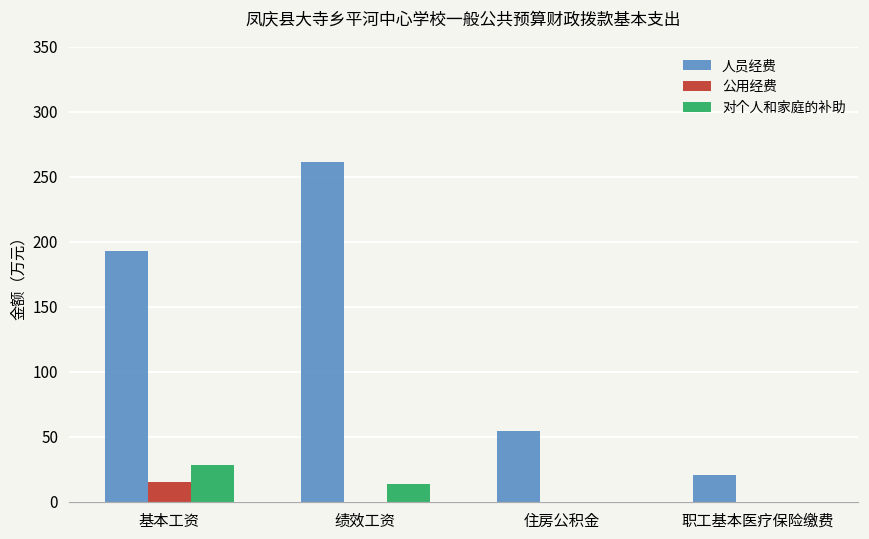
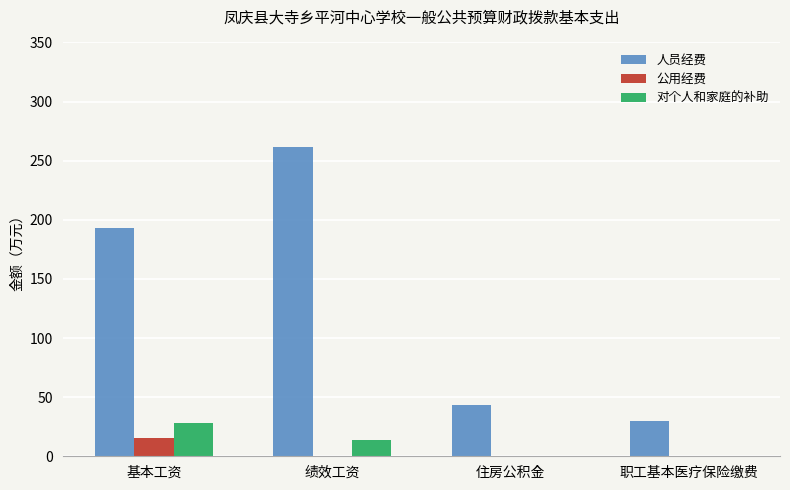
  {
    "人员经费": {
      "基本工资": 193,
      "绩效工资": 261,
-     "住房公积金": 55,
-     "职工基本医疗保险缴费": 21
+     "住房公积金": 43,
+     "职工基本医疗保险缴费": 29
    },
    "公用经费": {
      "基本工资": 15,
      "绩效工资": 0,
      "住房公积金": 0,
      "职工基本医疗保险缴费": 0
    },
    "对个人和家庭的补助": {
      "基本工资": 28,
      "绩效工资": 14,
      "住房公积金": 0,
      "职工基本医疗保险缴费": 0
    }
  }
